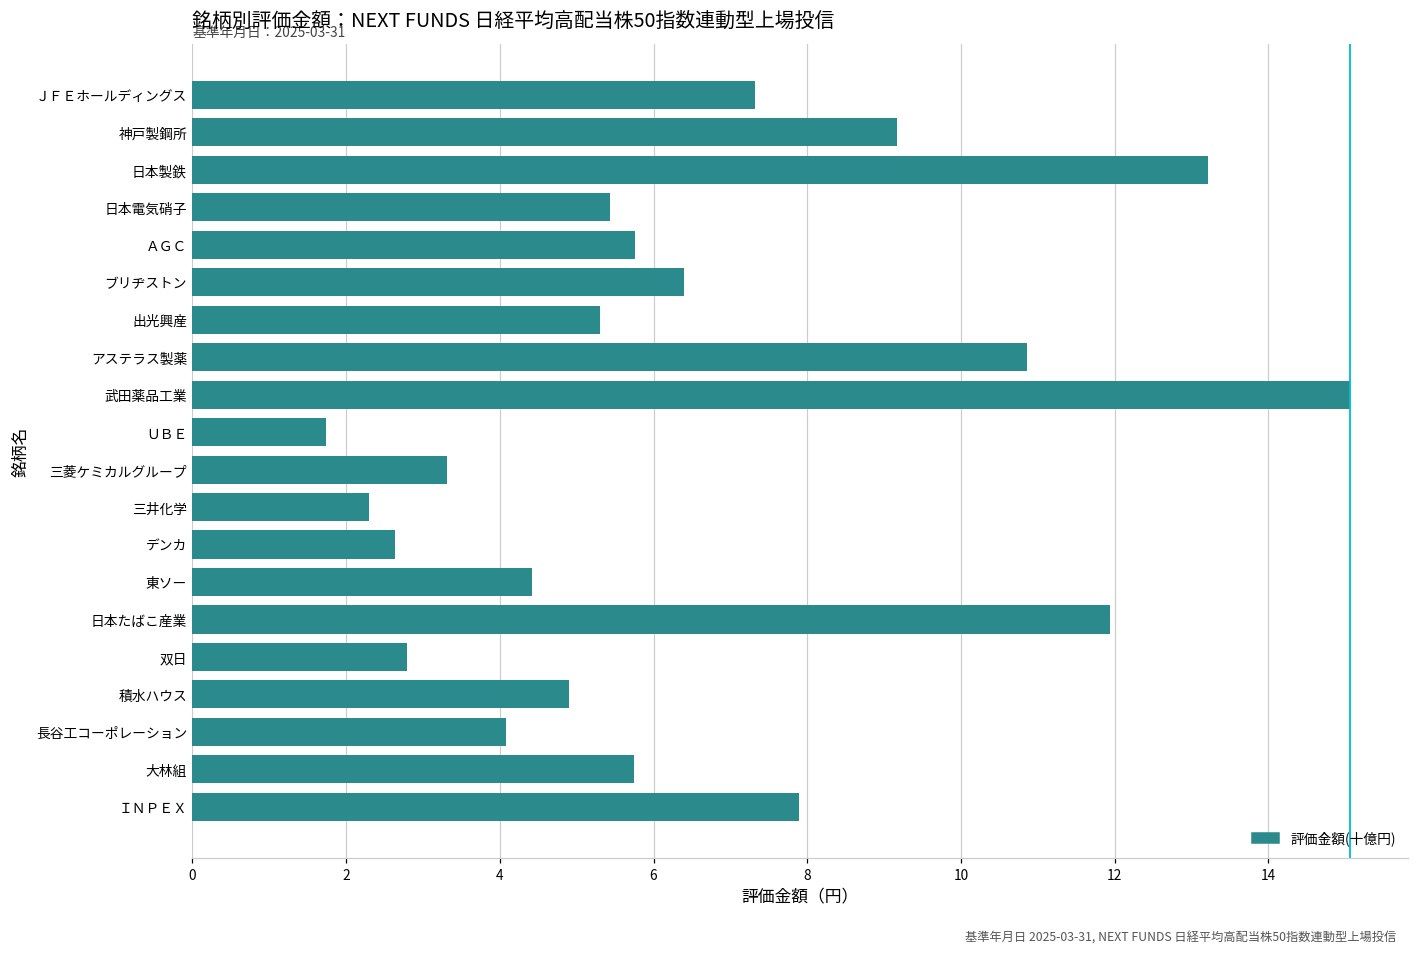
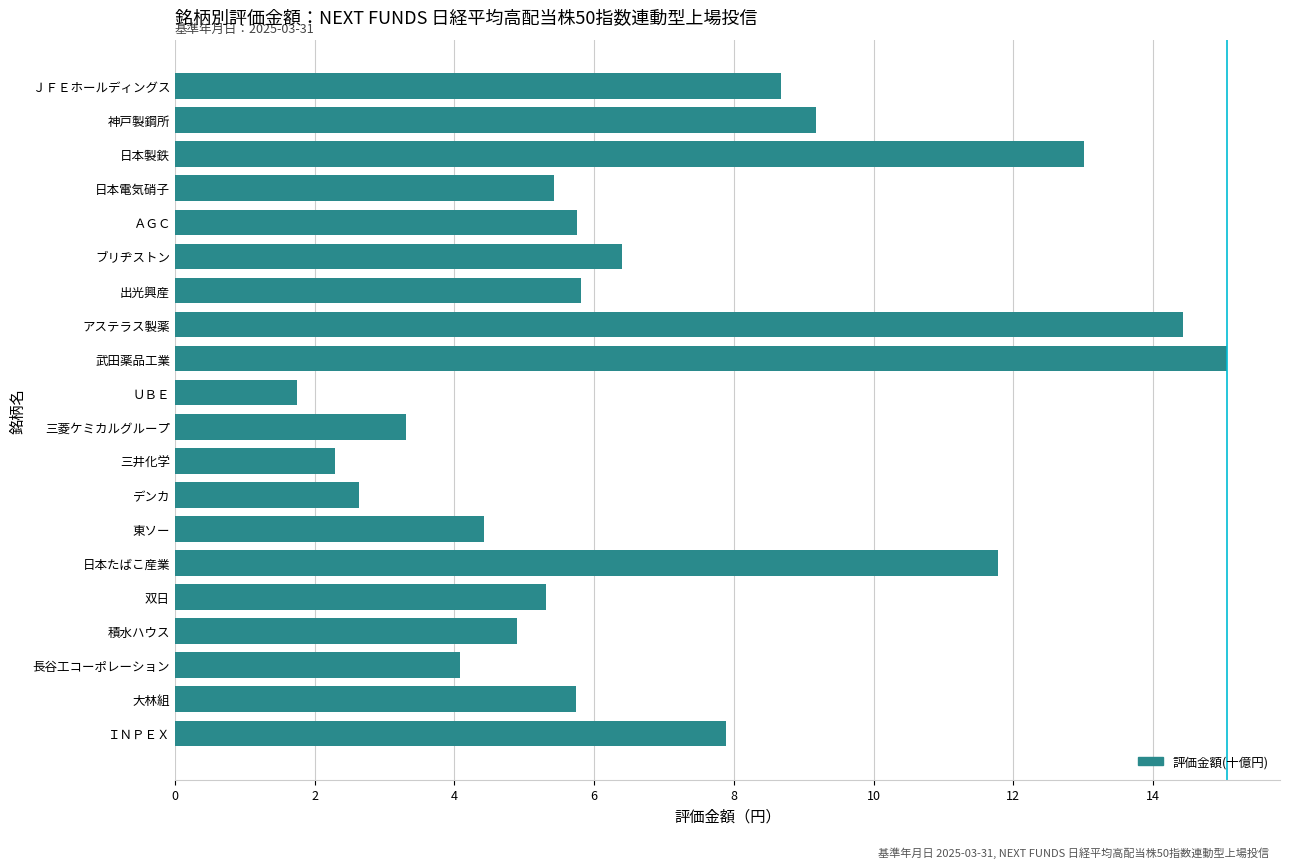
  {
-   "ＪＦＥホールディングス": 7.3,
+   "ＪＦＥホールディングス": 8.7,
    "神戸製鋼所": 9.2,
-   "日本製鉄": 13.2,
+   "日本製鉄": 13.0,
    "日本電気硝子": 5.4,
    "ＡＧＣ": 5.8,
    "ブリヂストン": 6.4,
-   "出光興産": 5.3,
-   "アステラス製薬": 10.9,
+   "出光興産": 5.8,
+   "アステラス製薬": 14.4,
    "武田薬品工業": 15.1,
    "ＵＢＥ": 1.7,
    "三菱ケミカルグループ": 3.3,
    "三井化学": 2.3,
    "デンカ": 2.6,
    "東ソー": 4.4,
-   "日本たばこ産業": 11.9,
-   "双日": 2.8,
+   "日本たばこ産業": 11.8,
+   "双日": 5.3,
    "積水ハウス": 4.9,
    "長谷工コーポレーション": 4.1,
    "大林組": 5.7,
    "ＩＮＰＥＸ": 7.9
  }
